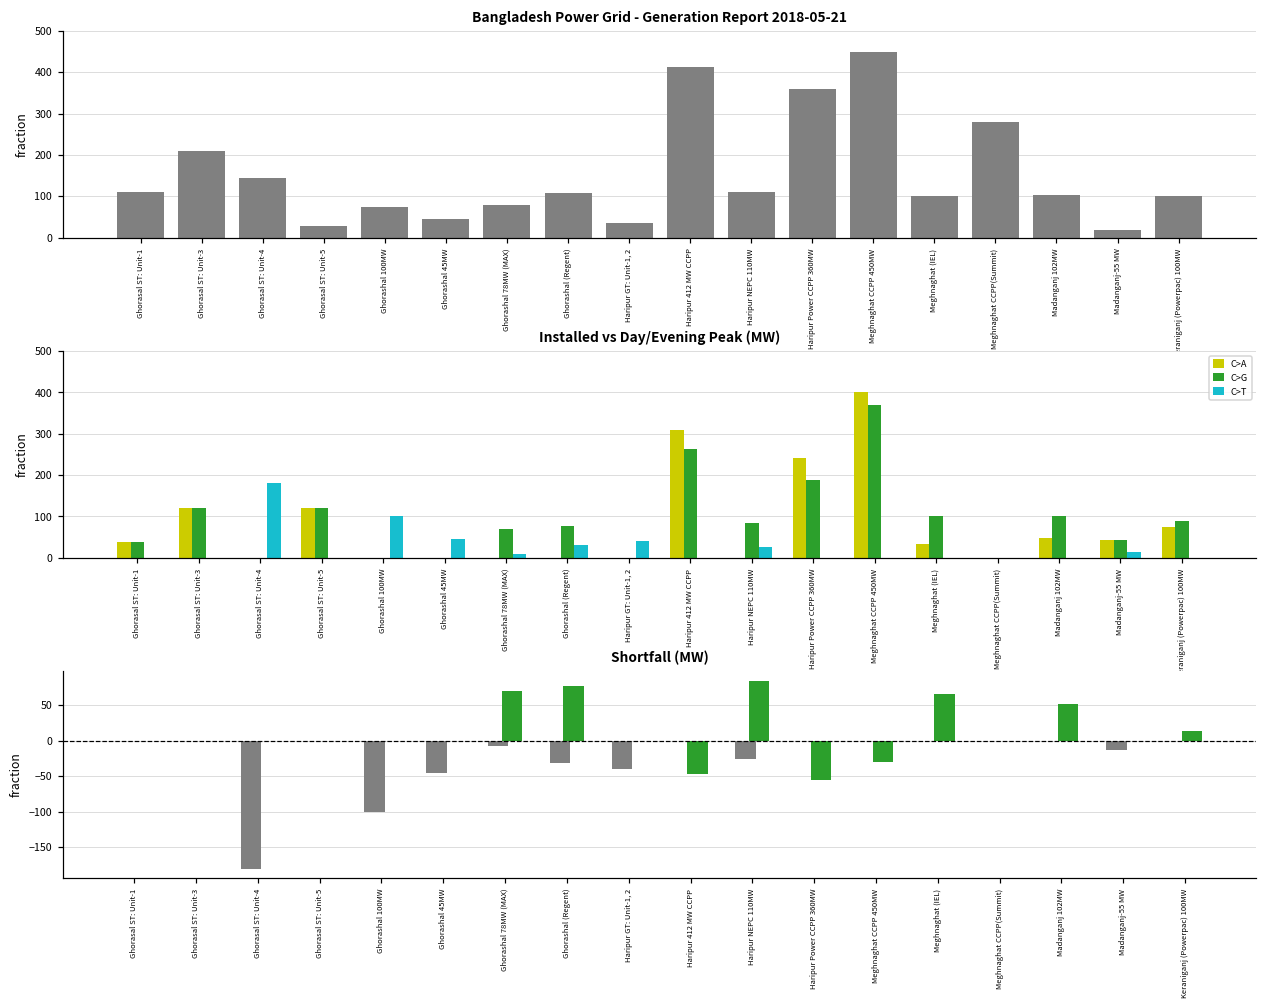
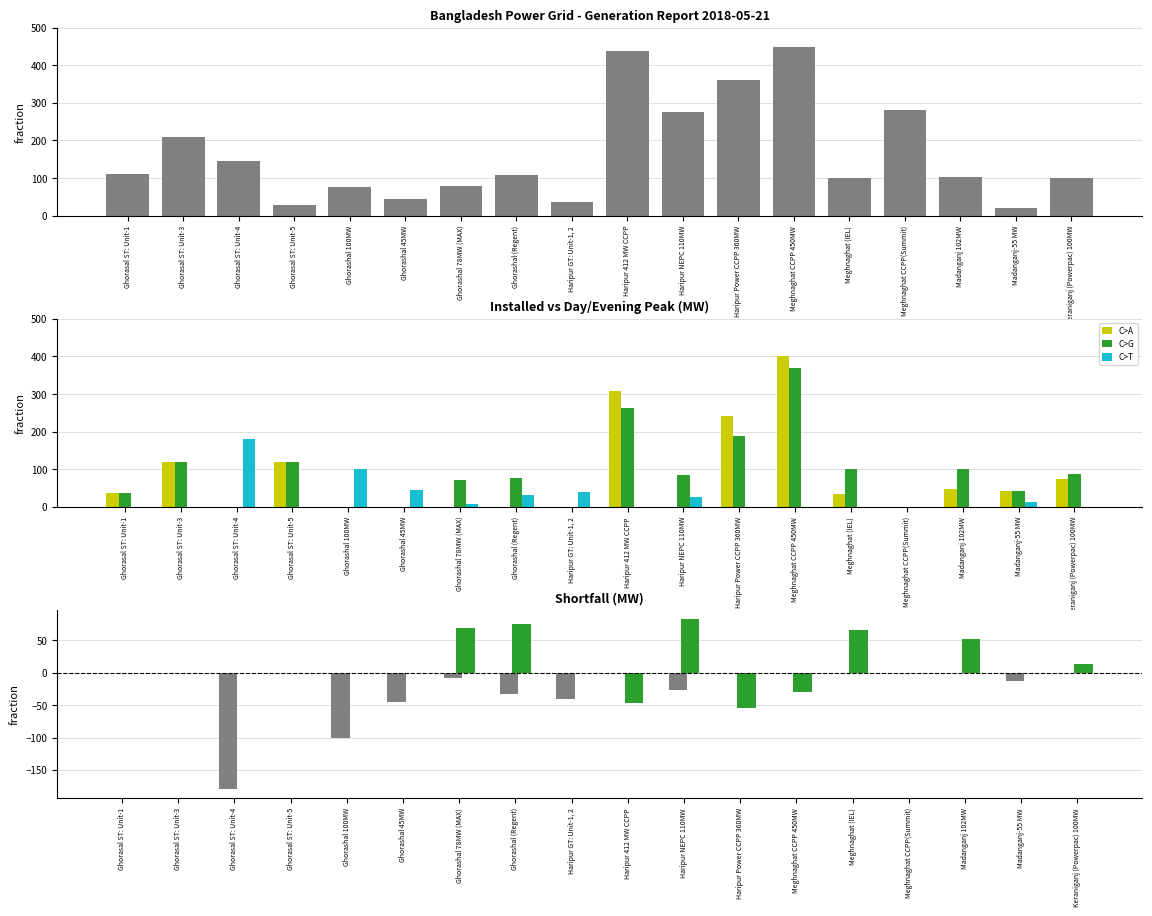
  {
    "Bangladesh Power Grid - Generation Report 2018-05-21": {
      "Ghorasal ST: Unit-1": 110,
      "Ghorasal ST: Unit-3": 210,
      "Ghorasal ST: Unit-4": 140,
      "Ghorasal ST: Unit-5": 30,
      "Ghorashal 100MW": 80,
      "Ghorashal 45MW": 50,
      "Ghorashal 78MW (MAX)": 80,
      "Ghorashal (Regent)": 110,
      "Haripur GT: Unit-1, 2": 40,
-     "Haripur 412 MW CCPP": 410,
-     "Haripur NEPC 110MW": 110,
+     "Haripur 412 MW CCPP": 440,
+     "Haripur NEPC 110MW": 280,
      "Haripur Power CCPP 360MW": 360,
      "Meghnaghat CCPP 450MW": 450,
      "Meghnaghat (IEL)": 100,
      "Meghnaghat CCPP(Summit)": 280,
      "Madanganj 102MW": 100,
      "Madanganj-55 MW": 20,
      "Keraniganj (Powerpac) 100MW": 100
    }
  }
